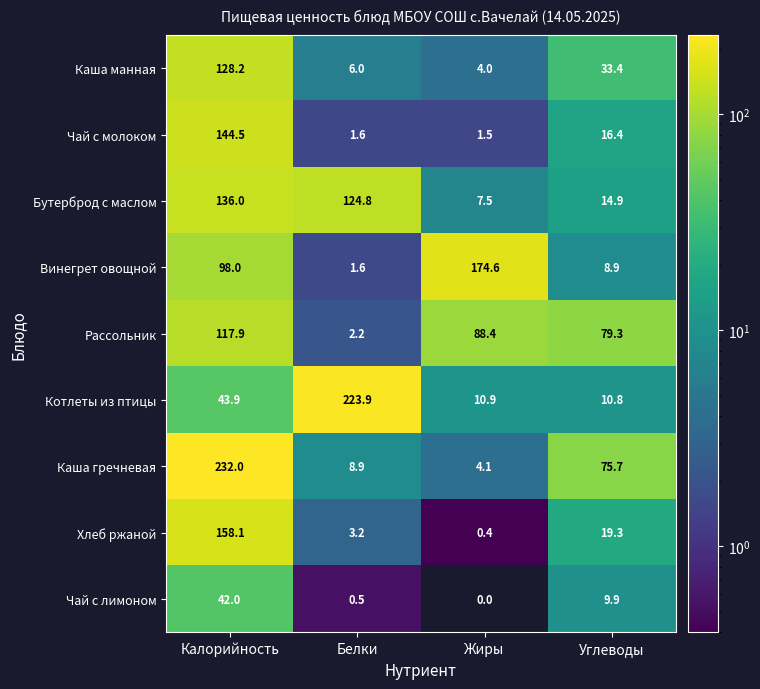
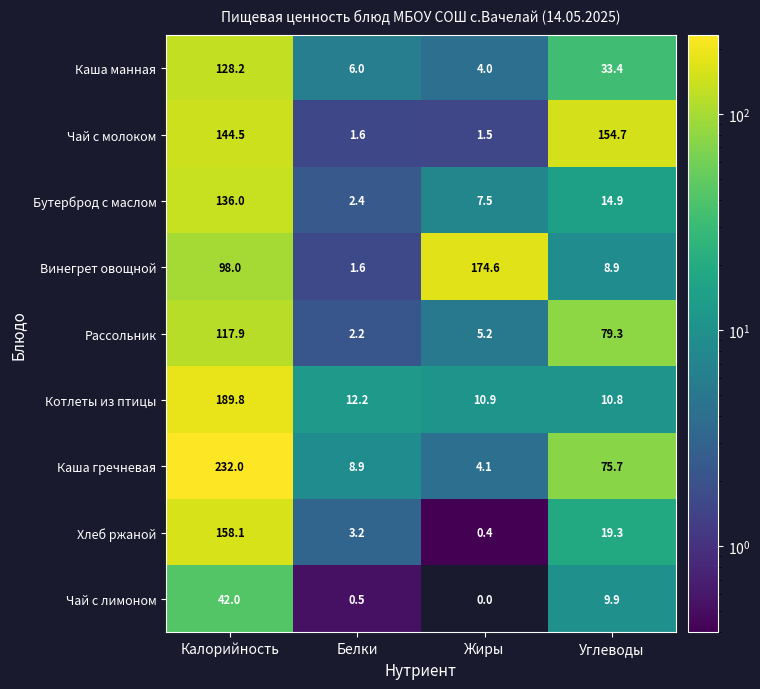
  {
    "Каша манная": {
      "Калорийность": 128.2,
      "Белки": 6.0,
      "Жиры": 4.0,
      "Углеводы": 33.4
    },
    "Чай с молоком": {
      "Калорийность": 144.5,
      "Белки": 1.6,
      "Жиры": 1.5,
-     "Углеводы": 16.4
+     "Углеводы": 154.7
    },
    "Бутерброд с маслом": {
      "Калорийность": 136.0,
-     "Белки": 124.8,
+     "Белки": 2.4,
      "Жиры": 7.5,
      "Углеводы": 14.9
    },
    "Винегрет овощной": {
      "Калорийность": 98.0,
      "Белки": 1.6,
      "Жиры": 174.6,
      "Углеводы": 8.9
    },
    "Рассольник": {
      "Калорийность": 117.9,
      "Белки": 2.2,
-     "Жиры": 88.4,
+     "Жиры": 5.2,
      "Углеводы": 79.3
    },
    "Котлеты из птицы": {
-     "Калорийность": 43.9,
-     "Белки": 223.9,
+     "Калорийность": 189.8,
+     "Белки": 12.2,
      "Жиры": 10.9,
      "Углеводы": 10.8
    },
    "Каша гречневая": {
      "Калорийность": 232.0,
      "Белки": 8.9,
      "Жиры": 4.1,
      "Углеводы": 75.7
    },
    "Хлеб ржаной": {
      "Калорийность": 158.1,
      "Белки": 3.2,
      "Жиры": 0.4,
      "Углеводы": 19.3
    },
    "Чай с лимоном": {
      "Калорийность": 42.0,
      "Белки": 0.5,
      "Углеводы": 9.9
    }
  }
